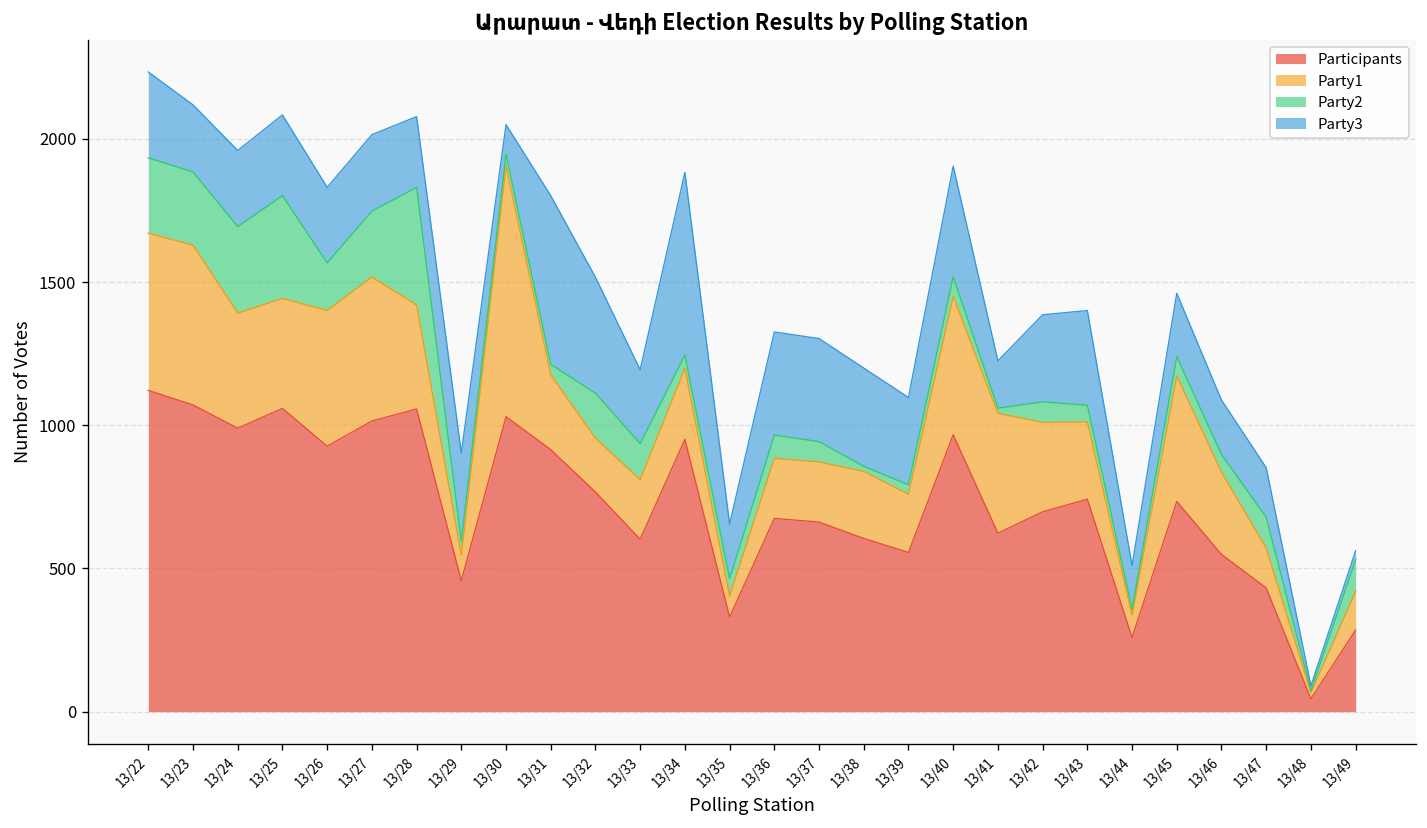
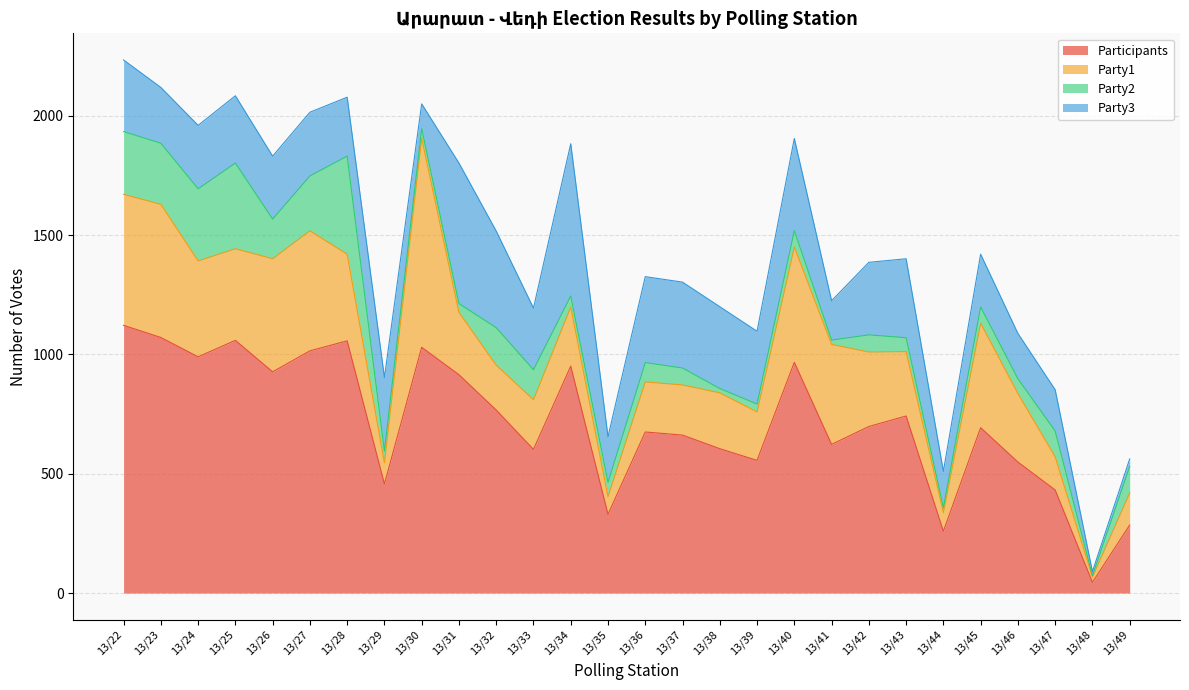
  {
    "Participants": {
      "13/22": 1120,
      "13/23": 1070,
      "13/24": 990,
      "13/25": 1060,
      "13/26": 930,
      "13/27": 1020,
      "13/28": 1060,
      "13/29": 460,
      "13/30": 1030,
      "13/31": 920,
      "13/32": 770,
      "13/33": 600,
      "13/34": 950,
      "13/35": 330,
      "13/36": 680,
      "13/37": 660,
      "13/38": 610,
      "13/39": 560,
      "13/40": 970,
      "13/41": 620,
      "13/42": 700,
      "13/43": 740,
      "13/44": 260,
-     "13/45": 730,
+     "13/45": 690,
      "13/46": 550,
      "13/47": 430,
      "13/48": 50,
      "13/49": 290
    },
    "Party1": {
      "13/22": 550,
      "13/23": 560,
      "13/24": 400,
      "13/25": 380,
      "13/26": 470,
      "13/27": 500,
      "13/28": 360,
      "13/29": 90,
      "13/30": 880,
      "13/31": 260,
      "13/32": 190,
      "13/33": 210,
      "13/34": 250,
      "13/35": 70,
      "13/36": 210,
      "13/37": 210,
      "13/38": 230,
      "13/39": 200,
      "13/40": 480,
      "13/41": 420,
      "13/42": 310,
      "13/43": 270,
      "13/44": 80,
      "13/45": 440,
      "13/46": 290,
      "13/47": 140,
      "13/49": 140
    },
    "Party2": {
      "13/22": 260,
      "13/23": 260,
      "13/24": 300,
      "13/25": 360,
      "13/26": 170,
      "13/27": 230,
      "13/28": 410,
      "13/29": 50,
      "13/30": 40,
      "13/31": 40,
      "13/32": 160,
      "13/33": 130,
      "13/34": 50,
      "13/35": 60,
      "13/36": 80,
      "13/37": 70,
      "13/38": 20,
      "13/39": 30,
      "13/40": 70,
      "13/41": 20,
      "13/42": 70,
      "13/43": 60,
      "13/44": 20,
      "13/45": 70,
      "13/46": 60,
      "13/47": 110,
      "13/49": 110
    },
    "Party3": {
      "13/22": 300,
      "13/23": 230,
      "13/24": 270,
      "13/25": 280,
      "13/26": 260,
      "13/27": 270,
      "13/28": 250,
      "13/29": 310,
      "13/30": 100,
      "13/31": 590,
      "13/32": 410,
      "13/33": 260,
      "13/34": 640,
      "13/35": 190,
      "13/36": 360,
      "13/37": 360,
      "13/38": 340,
      "13/39": 310,
      "13/40": 390,
      "13/41": 170,
      "13/42": 300,
      "13/43": 330,
      "13/44": 150,
      "13/45": 220,
      "13/46": 190,
      "13/47": 170,
      "13/48": 20,
      "13/49": 30
    }
  }
